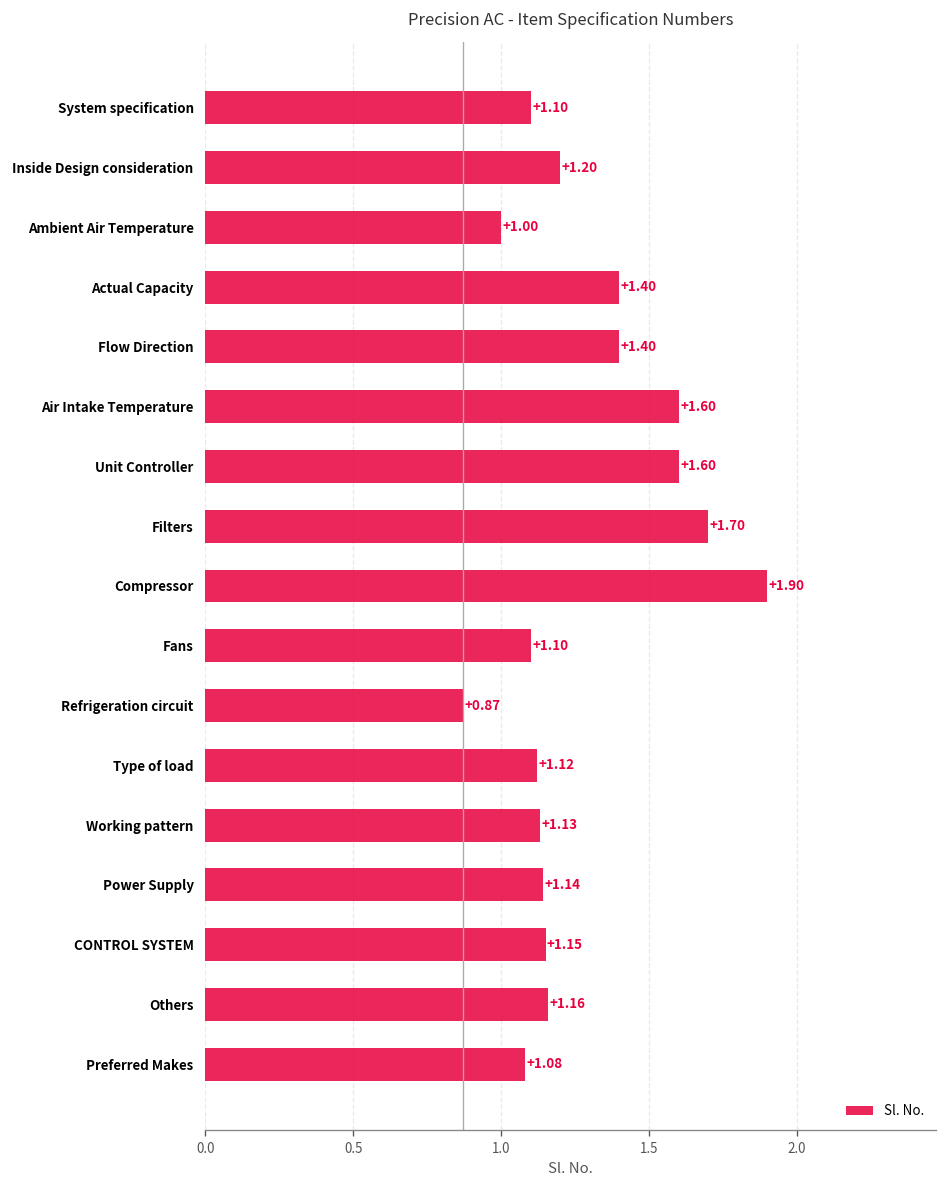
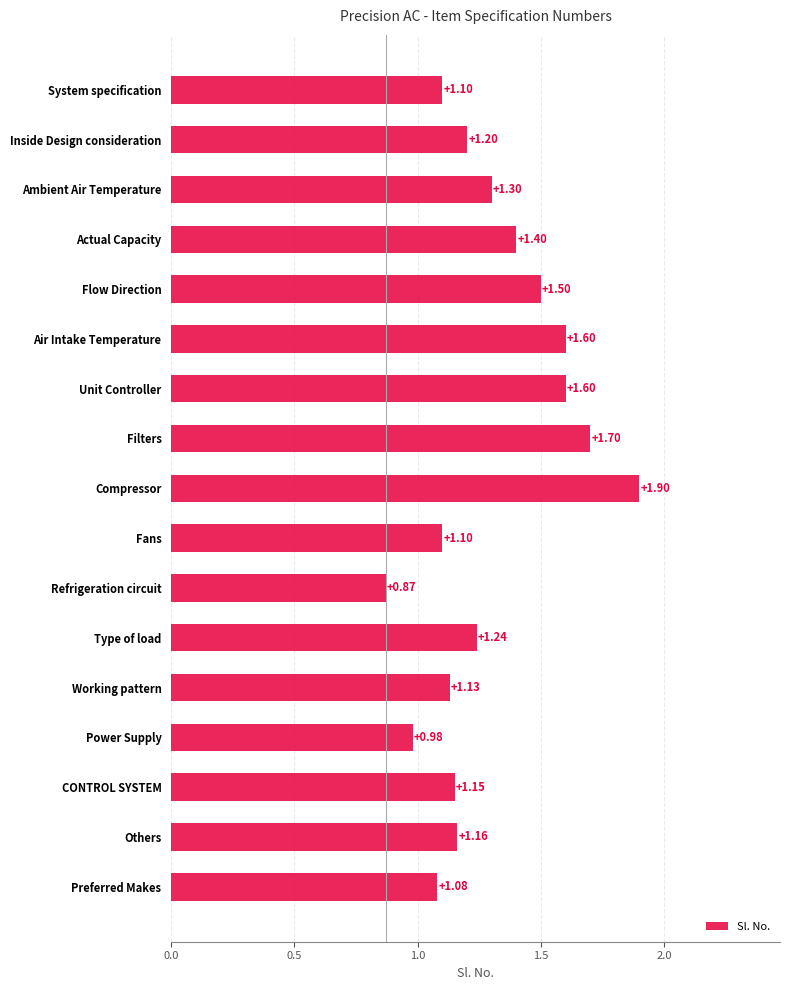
  {
    "System specification": "+1.10",
    "Inside Design consideration": "+1.20",
-   "Ambient Air Temperature": "+1.00",
+   "Ambient Air Temperature": "+1.30",
    "Actual Capacity": "+1.40",
-   "Flow Direction": "+1.40",
+   "Flow Direction": "+1.50",
    "Air Intake Temperature": "+1.60",
    "Unit Controller": "+1.60",
    "Filters": "+1.70",
    "Compressor": "+1.90",
    "Fans": "+1.10",
    "Refrigeration circuit": "+0.87",
-   "Type of load": "+1.12",
+   "Type of load": "+1.24",
    "Working pattern": "+1.13",
-   "Power Supply": "+1.14",
+   "Power Supply": "+0.98",
    "CONTROL SYSTEM": "+1.15",
    "Others": "+1.16",
    "Preferred Makes": "+1.08"
  }
